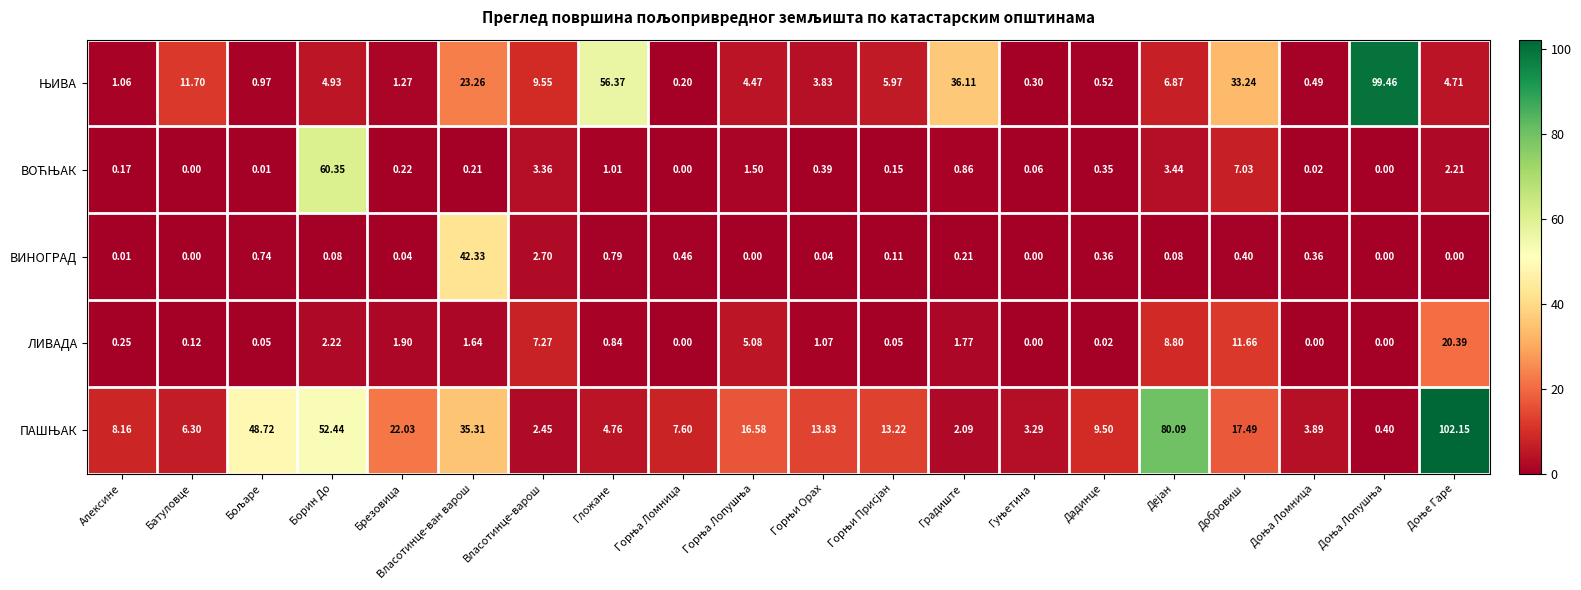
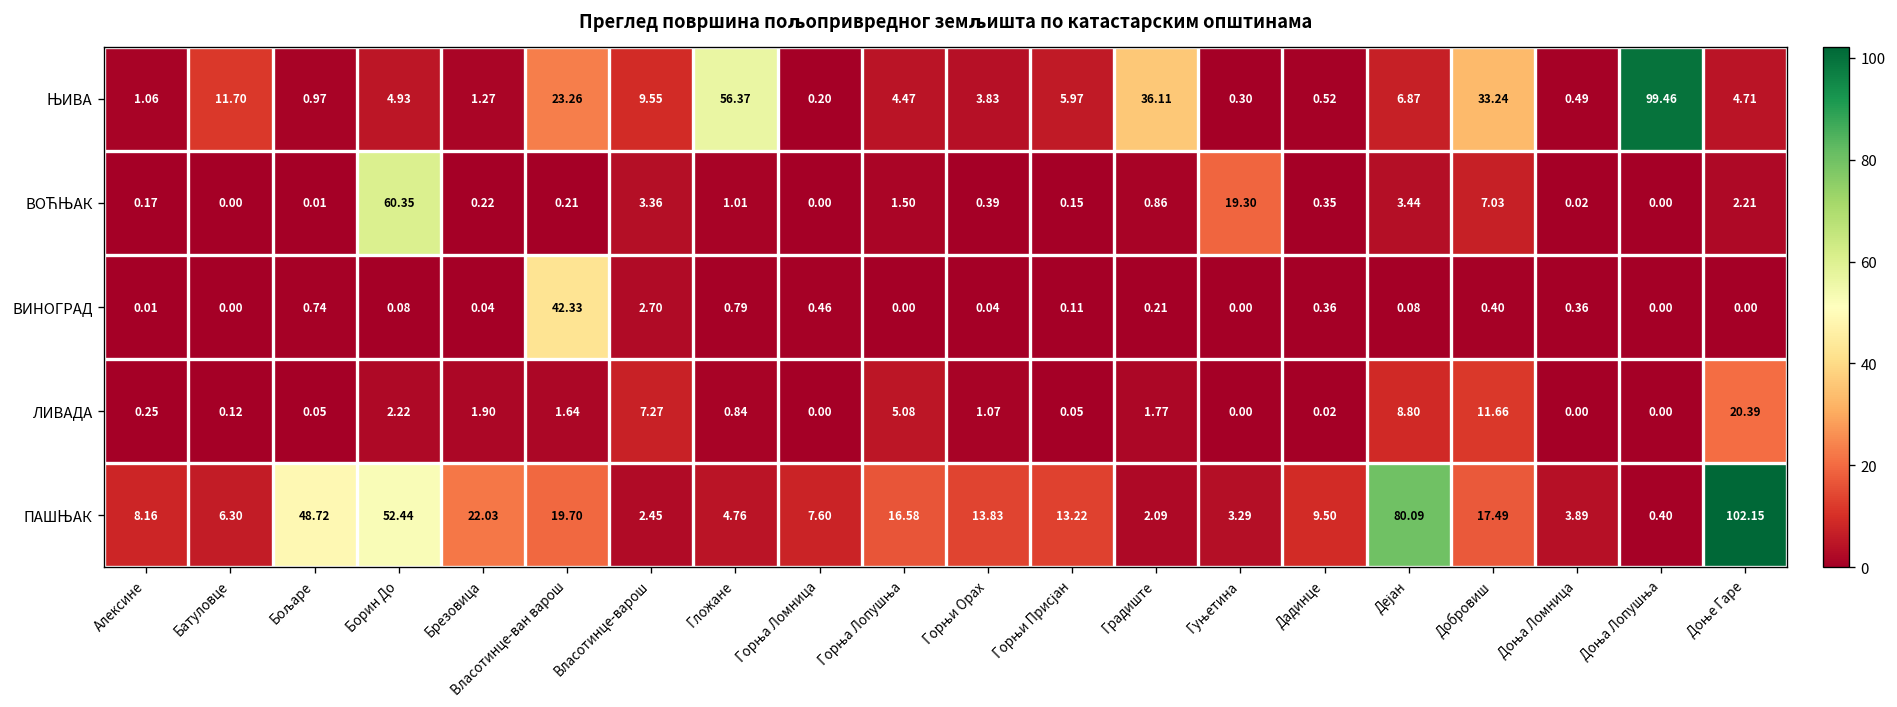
  {
    "ЊИВА": {
      "Алексине": 1.06,
      "Батуловце": 11.70,
      "Бољаре": 0.97,
      "Борин До": 4.93,
      "Брезовица": 1.27,
      "Власотинце-ван варош": 23.26,
      "Власотинце-варош": 9.55,
      "Гложане": 56.37,
      "Горња Ломница": 0.20,
      "Горња Лопушња": 4.47,
      "Горњи Орах": 3.83,
      "Горњи Присјан": 5.97,
      "Градиште": 36.11,
      "Гуњетина": 0.30,
      "Дадинце": 0.52,
      "Дејан": 6.87,
      "Добровиш": 33.24,
      "Доња Ломница": 0.49,
      "Доња Лопушња": 99.46,
      "Доње Гаре": 4.71
    },
    "ВОЋЊАК": {
      "Алексине": 0.17,
      "Батуловце": 0.00,
      "Бољаре": 0.01,
      "Борин До": 60.35,
      "Брезовица": 0.22,
      "Власотинце-ван варош": 0.21,
      "Власотинце-варош": 3.36,
      "Гложане": 1.01,
      "Горња Ломница": 0.00,
      "Горња Лопушња": 1.50,
      "Горњи Орах": 0.39,
      "Горњи Присјан": 0.15,
      "Градиште": 0.86,
-     "Гуњетина": 0.06,
+     "Гуњетина": 19.30,
      "Дадинце": 0.35,
      "Дејан": 3.44,
      "Добровиш": 7.03,
      "Доња Ломница": 0.02,
      "Доња Лопушња": 0.00,
      "Доње Гаре": 2.21
    },
    "ВИНОГРАД": {
      "Алексине": 0.01,
      "Батуловце": 0.00,
      "Бољаре": 0.74,
      "Борин До": 0.08,
      "Брезовица": 0.04,
      "Власотинце-ван варош": 42.33,
      "Власотинце-варош": 2.70,
      "Гложане": 0.79,
      "Горња Ломница": 0.46,
      "Горња Лопушња": 0.00,
      "Горњи Орах": 0.04,
      "Горњи Присјан": 0.11,
      "Градиште": 0.21,
      "Гуњетина": 0.00,
      "Дадинце": 0.36,
      "Дејан": 0.08,
      "Добровиш": 0.40,
      "Доња Ломница": 0.36,
      "Доња Лопушња": 0.00,
      "Доње Гаре": 0.00
    },
    "ЛИВАДА": {
      "Алексине": 0.25,
      "Батуловце": 0.12,
      "Бољаре": 0.05,
      "Борин До": 2.22,
      "Брезовица": 1.90,
      "Власотинце-ван варош": 1.64,
      "Власотинце-варош": 7.27,
      "Гложане": 0.84,
      "Горња Ломница": 0.00,
      "Горња Лопушња": 5.08,
      "Горњи Орах": 1.07,
      "Горњи Присјан": 0.05,
      "Градиште": 1.77,
      "Гуњетина": 0.00,
      "Дадинце": 0.02,
      "Дејан": 8.80,
      "Добровиш": 11.66,
      "Доња Ломница": 0.00,
      "Доња Лопушња": 0.00,
      "Доње Гаре": 20.39
    },
    "ПАШЊАК": {
      "Алексине": 8.16,
      "Батуловце": 6.30,
      "Бољаре": 48.72,
      "Борин До": 52.44,
      "Брезовица": 22.03,
-     "Власотинце-ван варош": 35.31,
+     "Власотинце-ван варош": 19.70,
      "Власотинце-варош": 2.45,
      "Гложане": 4.76,
      "Горња Ломница": 7.60,
      "Горња Лопушња": 16.58,
      "Горњи Орах": 13.83,
      "Горњи Присјан": 13.22,
      "Градиште": 2.09,
      "Гуњетина": 3.29,
      "Дадинце": 9.50,
      "Дејан": 80.09,
      "Добровиш": 17.49,
      "Доња Ломница": 3.89,
      "Доња Лопушња": 0.40,
      "Доње Гаре": 102.15
    }
  }
